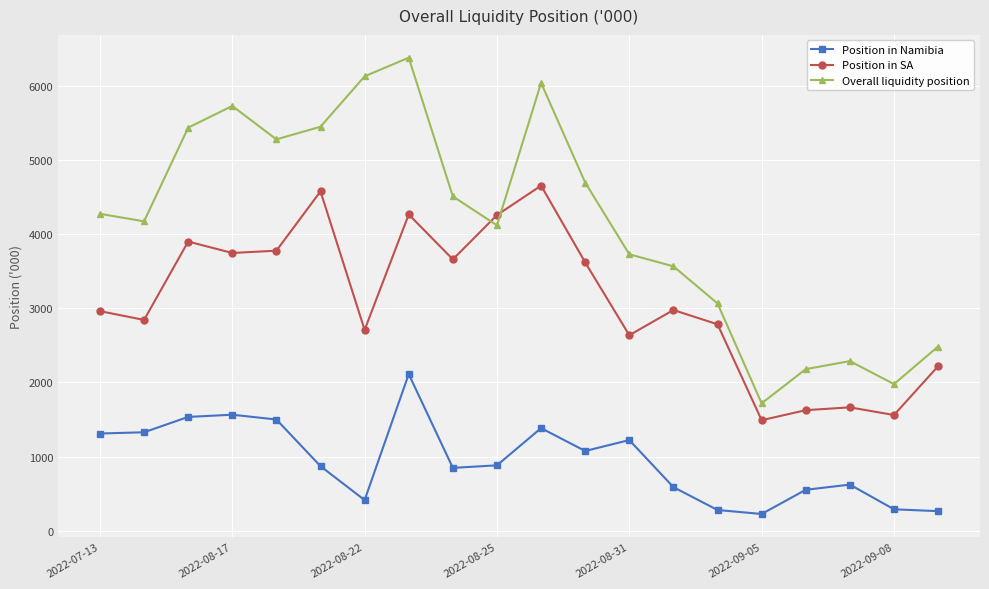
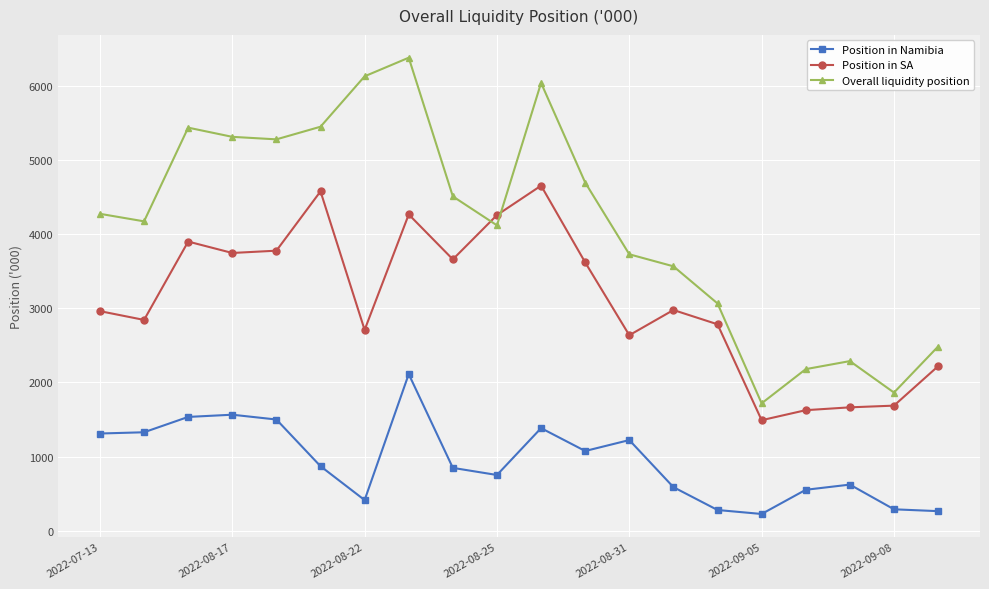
  {
    "Position in Namibia": {
      "2022-07-13": 1300,
      "2022-08-17": 1600,
      "2022-08-22": 400,
-     "2022-08-25": 900,
+     "2022-08-25": 800,
      "2022-08-31": 1200,
      "2022-09-05": 200,
      "2022-09-08": 300
    },
    "Position in SA": {
      "2022-07-13": 3000,
      "2022-08-17": 3700,
      "2022-08-22": 2700,
      "2022-08-25": 4300,
      "2022-08-31": 2600,
      "2022-09-05": 1500,
-     "2022-09-08": 1600
+     "2022-09-08": 1700
    },
    "Overall liquidity position": {
      "2022-07-13": 4300,
-     "2022-08-17": 5700,
+     "2022-08-17": 5300,
      "2022-08-22": 6100,
      "2022-08-25": 4100,
      "2022-08-31": 3700,
      "2022-09-05": 1700,
-     "2022-09-08": 2000
+     "2022-09-08": 1900
    }
  }
